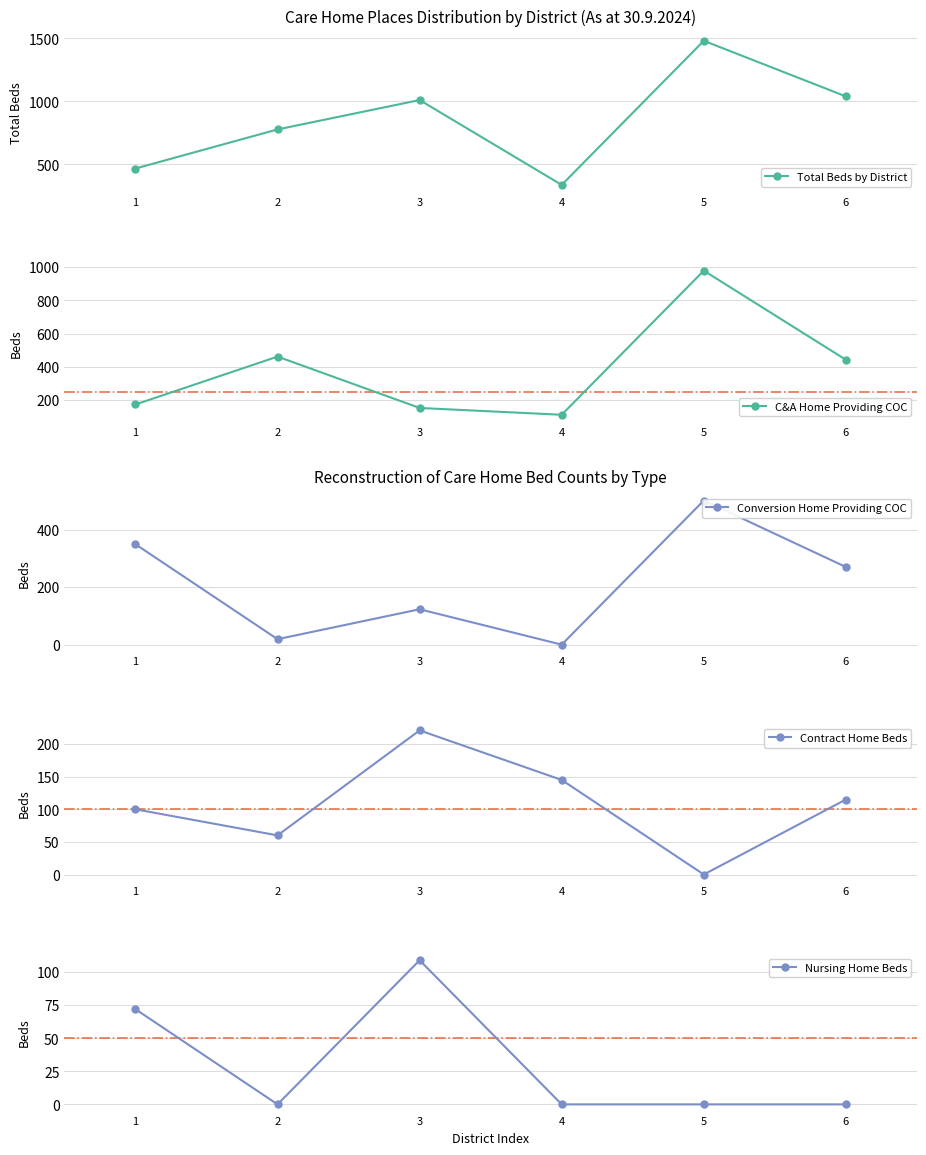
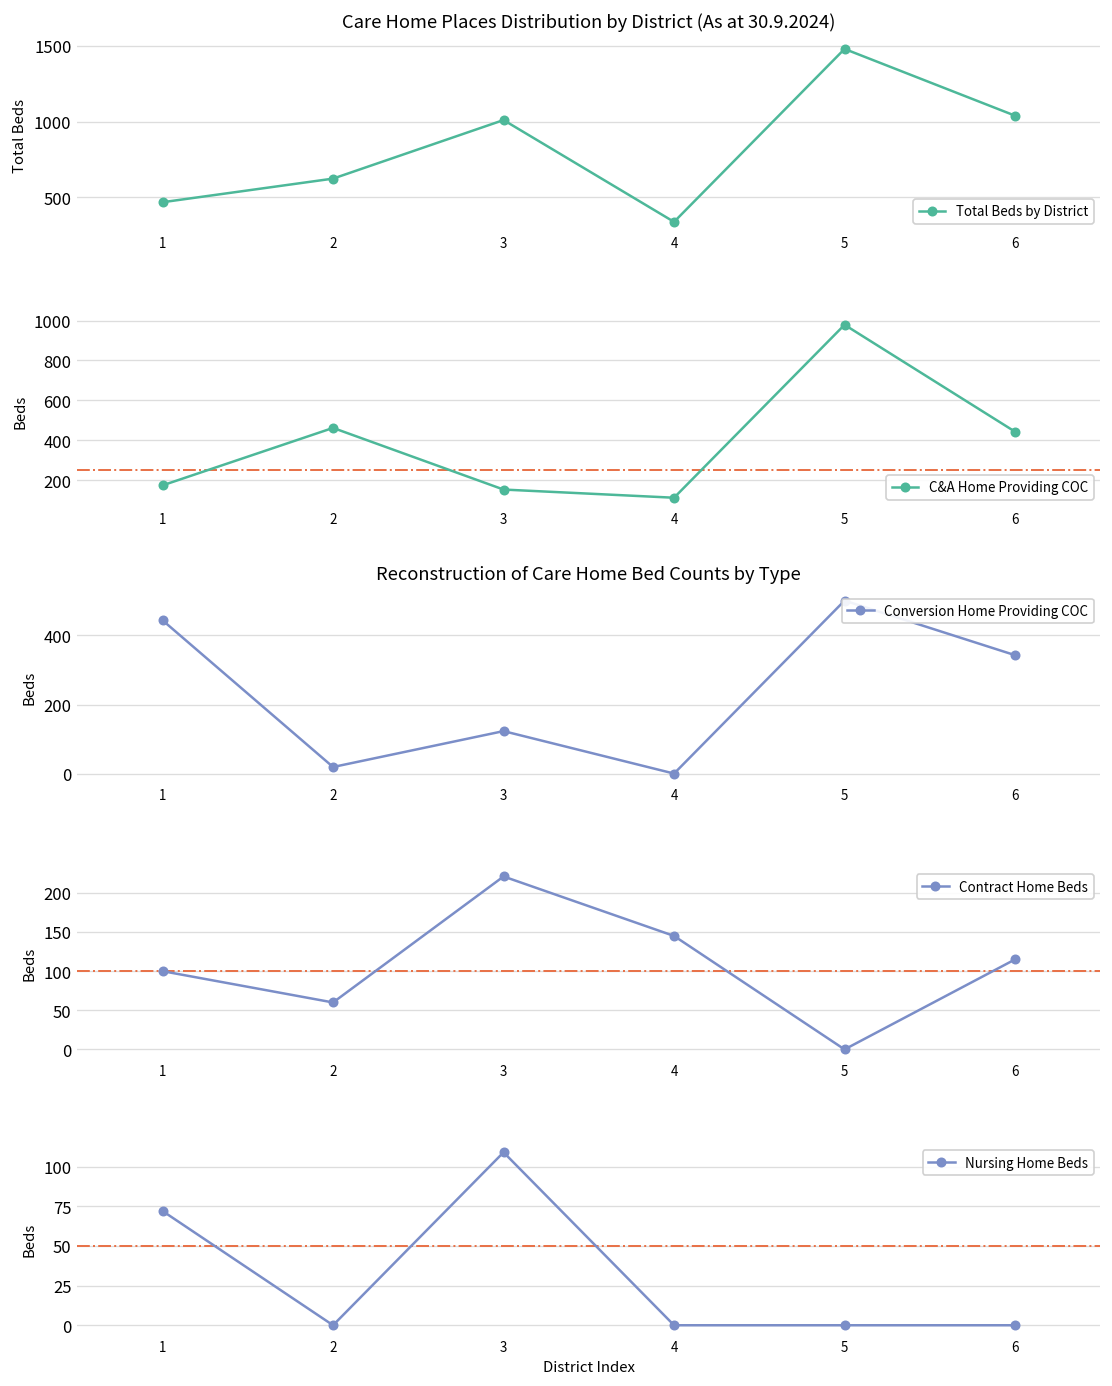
  {
    "Care Home Places Distribution by District (As at 30.9.2024)": {
      "1": 470,
-     "2": 780,
+     "2": 620,
      "3": 1010,
      "4": 340,
      "5": 1480,
      "6": 1040
    },
    "Reconstruction of Care Home Bed Counts by Type": {
-     "1": 350,
+     "1": 440,
      "2": 20,
      "3": 120,
      "4": 0,
-     "6": 270
+     "6": 340
    }
  }
